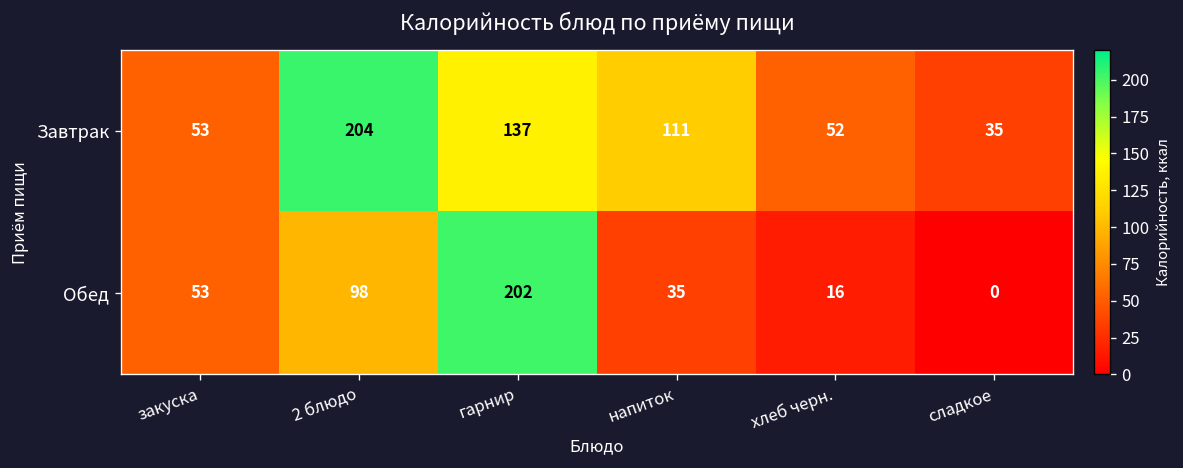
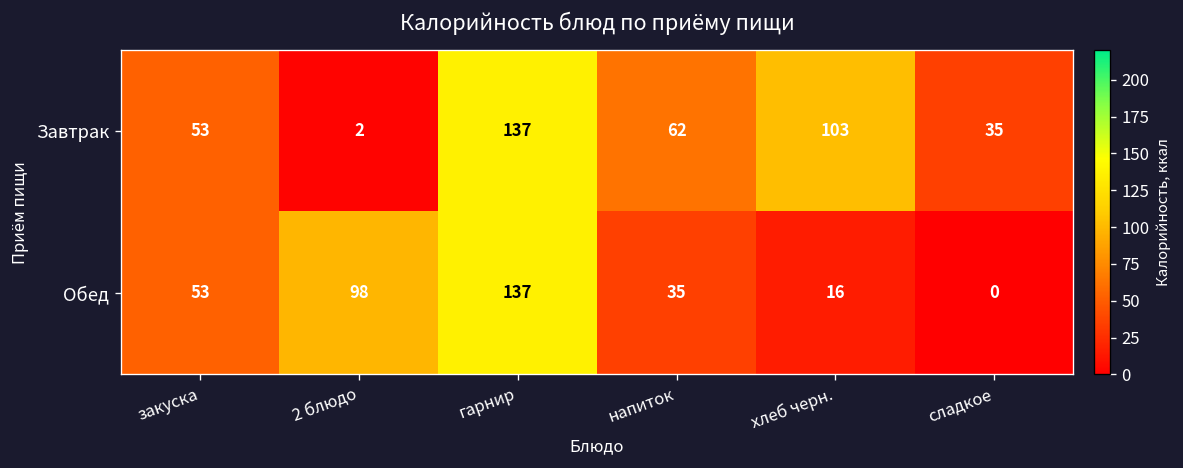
  {
    "Завтрак": {
      "закуска": 53,
-     "2 блюдо": 204,
+     "2 блюдо": 2,
      "гарнир": 137,
-     "напиток": 111,
-     "хлеб черн.": 52,
+     "напиток": 62,
+     "хлеб черн.": 103,
      "сладкое": 35
    },
    "Обед": {
      "закуска": 53,
      "2 блюдо": 98,
-     "гарнир": 202,
+     "гарнир": 137,
      "напиток": 35,
      "хлеб черн.": 16,
      "сладкое": 0
    }
  }
